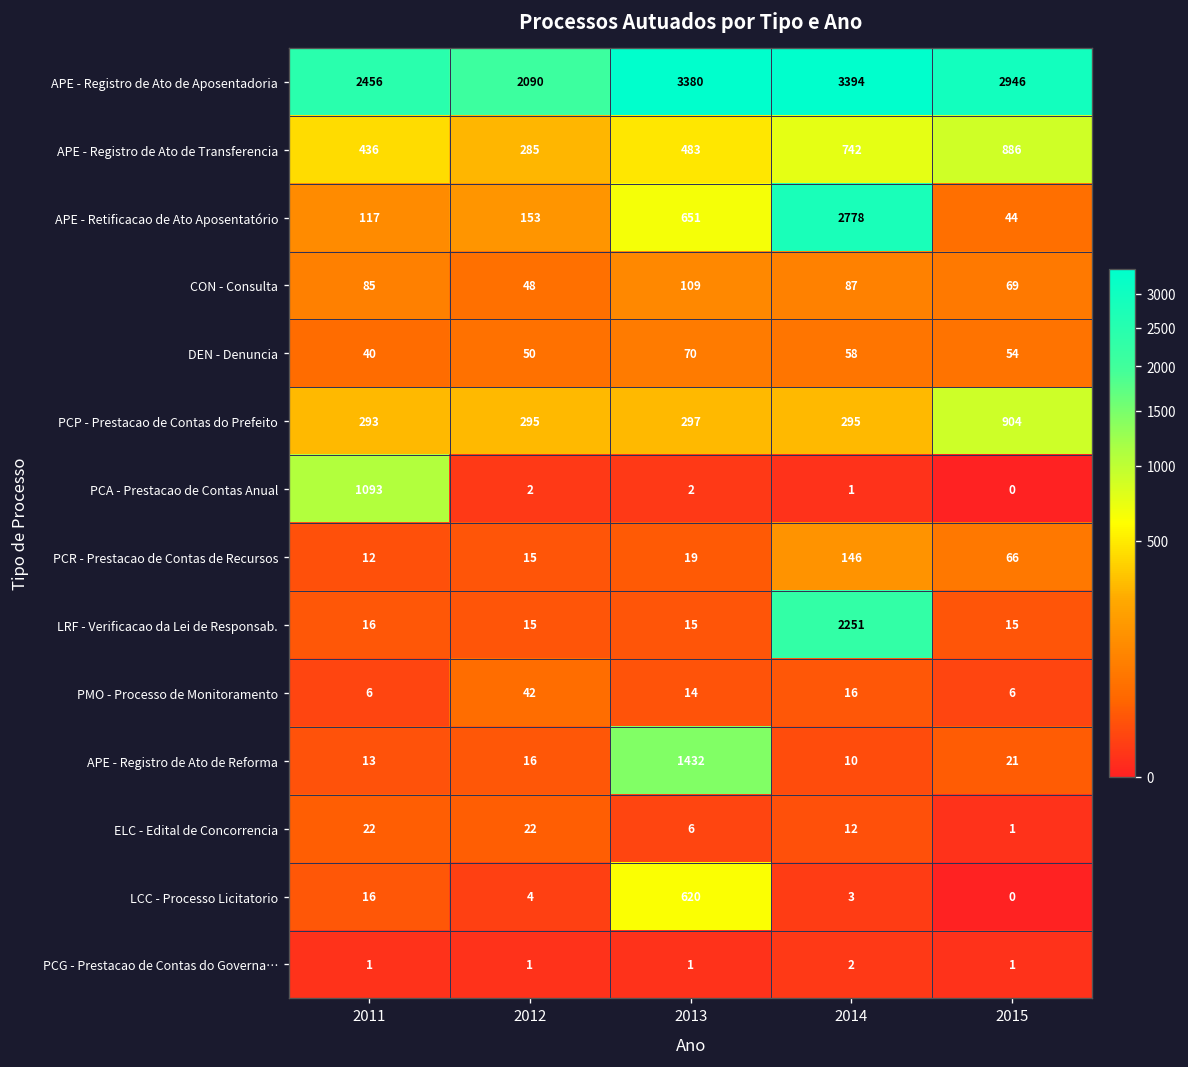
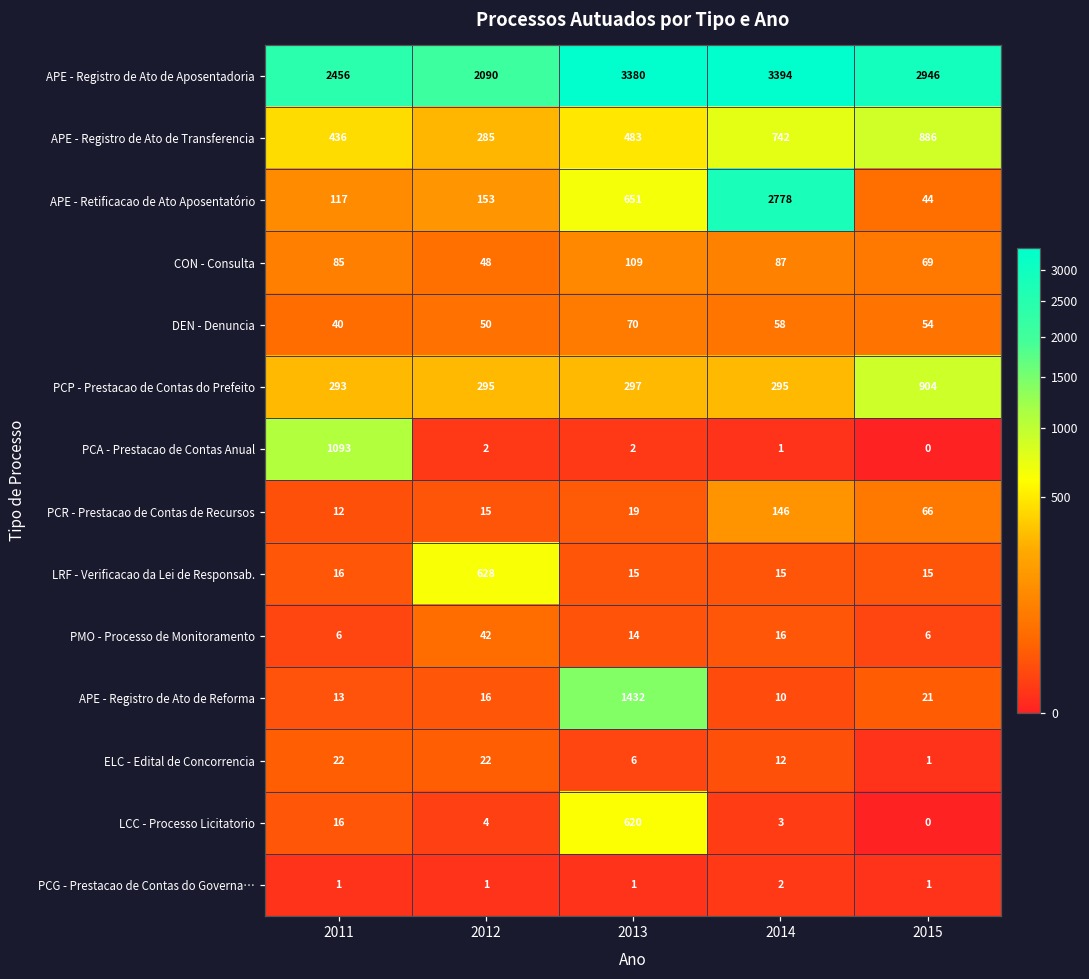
  {
    "APE - Registro de Ato de Aposentadoria": {
      "2011": 2456,
      "2012": 2090,
      "2013": 3380,
      "2014": 3394,
      "2015": 2946
    },
    "APE - Registro de Ato de Transferencia": {
      "2011": 436,
      "2012": 285,
      "2013": 483,
      "2014": 742,
      "2015": 886
    },
    "APE - Retificacao de Ato Aposentatório": {
      "2011": 117,
      "2012": 153,
      "2013": 651,
      "2014": 2778,
      "2015": 44
    },
    "CON - Consulta": {
      "2011": 85,
      "2012": 48,
      "2013": 109,
      "2014": 87,
      "2015": 69
    },
    "DEN - Denuncia": {
      "2011": 40,
      "2012": 50,
      "2013": 70,
      "2014": 58,
      "2015": 54
    },
    "PCP - Prestacao de Contas do Prefeito": {
      "2011": 293,
      "2012": 295,
      "2013": 297,
      "2014": 295,
      "2015": 904
    },
    "PCA - Prestacao de Contas Anual": {
      "2011": 1093,
      "2012": 2,
      "2013": 2,
      "2014": 1,
      "2015": 0
    },
    "PCR - Prestacao de Contas de Recursos": {
      "2011": 12,
      "2012": 15,
      "2013": 19,
      "2014": 146,
      "2015": 66
    },
    "LRF - Verificacao da Lei de Responsab.": {
      "2011": 16,
-     "2012": 15,
+     "2012": 628,
      "2013": 15,
-     "2014": 2251,
+     "2014": 15,
      "2015": 15
    },
    "PMO - Processo de Monitoramento": {
      "2011": 6,
      "2012": 42,
      "2013": 14,
      "2014": 16,
      "2015": 6
    },
    "APE - Registro de Ato de Reforma": {
      "2011": 13,
      "2012": 16,
      "2013": 1432,
      "2014": 10,
      "2015": 21
    },
    "ELC - Edital de Concorrencia": {
      "2011": 22,
      "2012": 22,
      "2013": 6,
      "2014": 12,
      "2015": 1
    },
    "LCC - Processo Licitatorio": {
      "2011": 16,
      "2012": 4,
      "2013": 620,
      "2014": 3,
      "2015": 0
    },
    "PCG - Prestacao de Contas do Governa…": {
      "2011": 1,
      "2012": 1,
      "2013": 1,
      "2014": 2,
      "2015": 1
    }
  }
